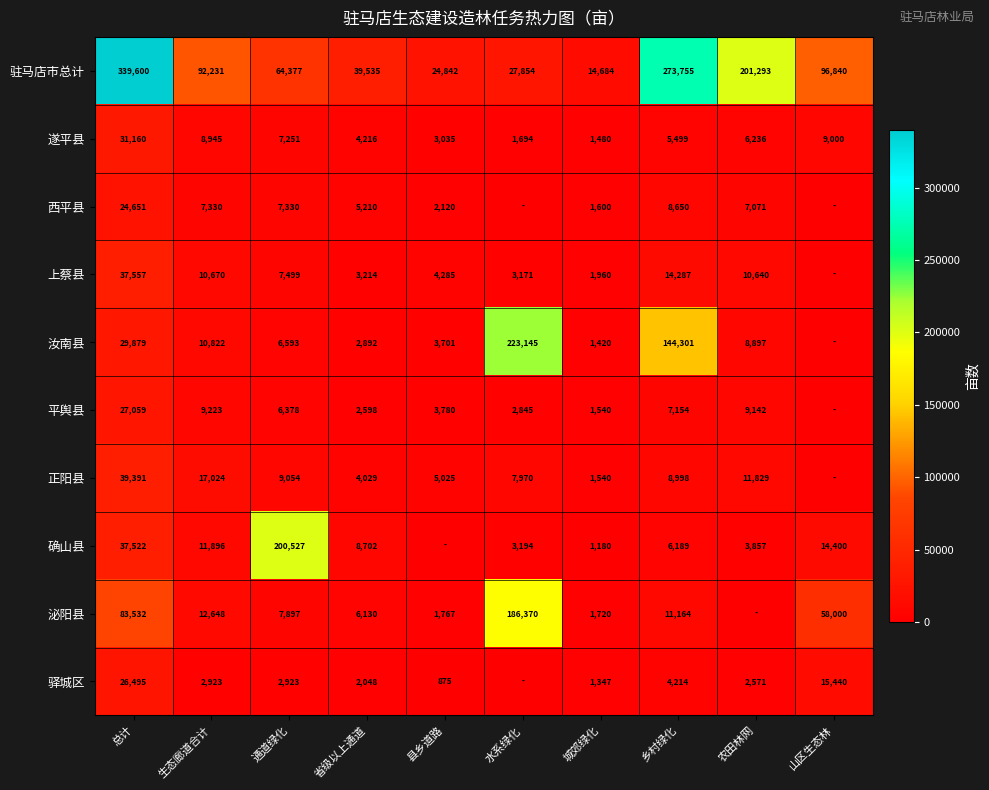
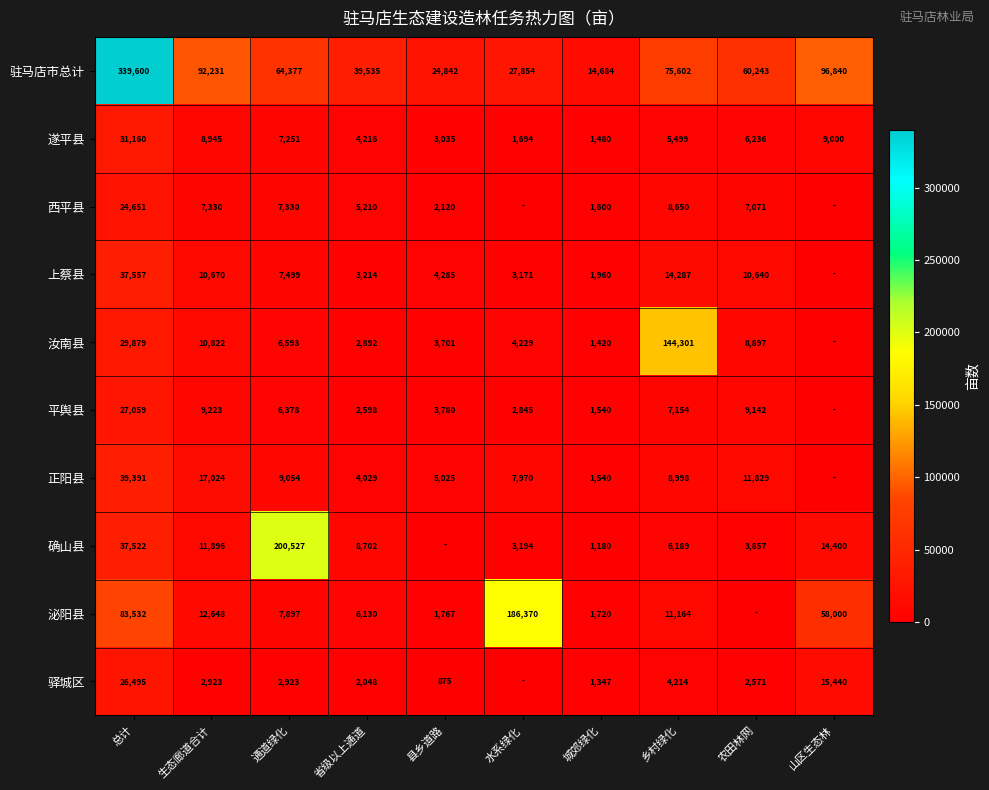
  {
    "驻马店市总计": {
      "总计": "339,600",
      "生态廊道合计": "92,231",
      "通道绿化": "64,377",
      "省级以上通道": "39,535",
      "县乡道路": "24,842",
      "水系绿化": "27,854",
      "城郊绿化": "14,684",
-     "乡村绿化": "273,755",
-     "农田林网": "201,293",
+     "乡村绿化": "75,602",
+     "农田林网": "60,243",
      "山区生态林": "96,840"
    },
    "遂平县": {
      "总计": "31,160",
      "生态廊道合计": "8,945",
      "通道绿化": "7,251",
      "省级以上通道": "4,216",
      "县乡道路": "3,035",
      "水系绿化": "1,694",
      "城郊绿化": "1,480",
      "乡村绿化": "5,499",
      "农田林网": "6,236",
      "山区生态林": "9,000"
    },
    "西平县": {
      "总计": "24,651",
      "生态廊道合计": "7,330",
      "通道绿化": "7,330",
      "省级以上通道": "5,210",
      "县乡道路": "2,120",
      "城郊绿化": "1,600",
      "乡村绿化": "8,650",
      "农田林网": "7,071"
    },
    "上蔡县": {
      "总计": "37,557",
      "生态廊道合计": "10,670",
      "通道绿化": "7,499",
      "省级以上通道": "3,214",
      "县乡道路": "4,285",
      "水系绿化": "3,171",
      "城郊绿化": "1,960",
      "乡村绿化": "14,287",
      "农田林网": "10,640"
    },
    "汝南县": {
      "总计": "29,879",
      "生态廊道合计": "10,822",
      "通道绿化": "6,593",
      "省级以上通道": "2,892",
      "县乡道路": "3,701",
-     "水系绿化": "223,145",
+     "水系绿化": "4,229",
      "城郊绿化": "1,420",
      "乡村绿化": "144,301",
      "农田林网": "8,897"
    },
    "平舆县": {
      "总计": "27,059",
      "生态廊道合计": "9,223",
      "通道绿化": "6,378",
      "省级以上通道": "2,598",
      "县乡道路": "3,780",
      "水系绿化": "2,845",
      "城郊绿化": "1,540",
      "乡村绿化": "7,154",
      "农田林网": "9,142"
    },
    "正阳县": {
      "总计": "39,391",
      "生态廊道合计": "17,024",
      "通道绿化": "9,054",
      "省级以上通道": "4,029",
      "县乡道路": "5,025",
      "水系绿化": "7,970",
      "城郊绿化": "1,540",
      "乡村绿化": "8,998",
      "农田林网": "11,829"
    },
    "确山县": {
      "总计": "37,522",
      "生态廊道合计": "11,896",
      "通道绿化": "200,527",
      "省级以上通道": "8,702",
      "水系绿化": "3,194",
      "城郊绿化": "1,180",
      "乡村绿化": "6,189",
      "农田林网": "3,857",
      "山区生态林": "14,400"
    },
    "泌阳县": {
      "总计": "83,532",
      "生态廊道合计": "12,648",
      "通道绿化": "7,897",
      "省级以上通道": "6,130",
      "县乡道路": "1,767",
      "水系绿化": "186,370",
      "城郊绿化": "1,720",
      "乡村绿化": "11,164",
      "山区生态林": "58,000"
    },
    "驿城区": {
      "总计": "26,495",
      "生态廊道合计": "2,923",
      "通道绿化": "2,923",
      "省级以上通道": "2,048",
      "县乡道路": "875",
      "城郊绿化": "1,347",
      "乡村绿化": "4,214",
      "农田林网": "2,571",
      "山区生态林": "15,440"
    }
  }
